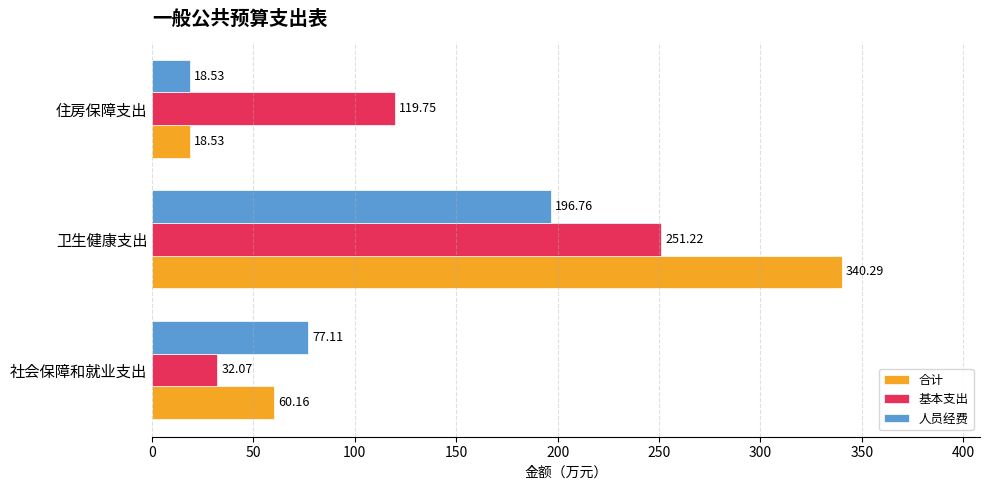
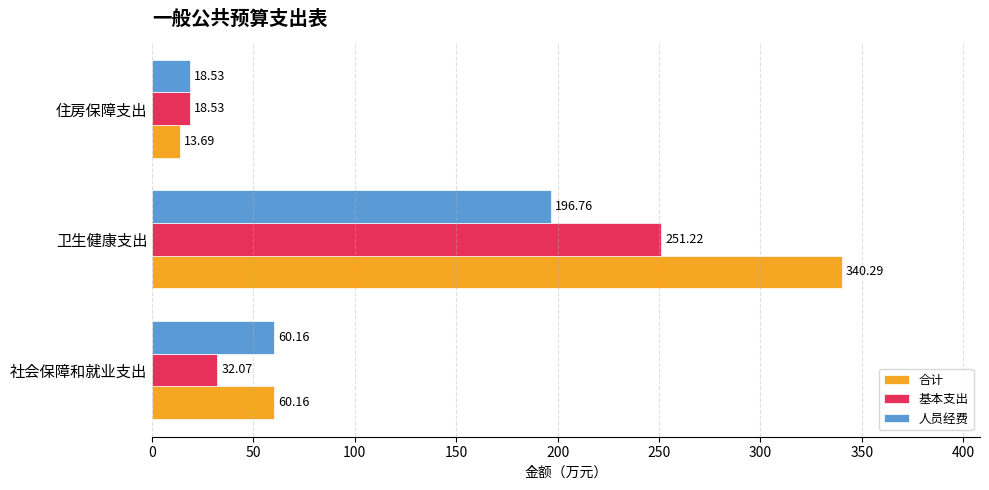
  {
    "合计": {
-     "住房保障支出": 18.53,
+     "住房保障支出": 13.69,
      "卫生健康支出": 340.29,
      "社会保障和就业支出": 60.16
    },
    "基本支出": {
-     "住房保障支出": 119.75,
+     "住房保障支出": 18.53,
      "卫生健康支出": 251.22,
      "社会保障和就业支出": 32.07
    },
    "人员经费": {
      "住房保障支出": 18.53,
      "卫生健康支出": 196.76,
-     "社会保障和就业支出": 77.11
+     "社会保障和就业支出": 60.16
    }
  }
